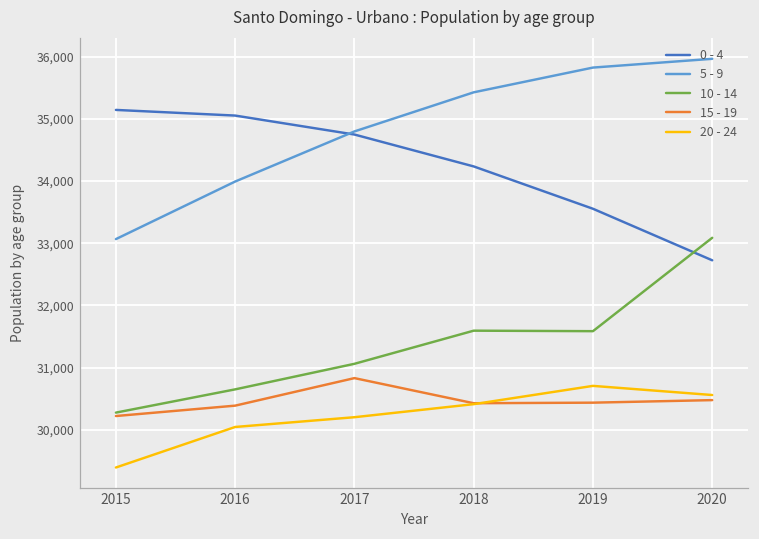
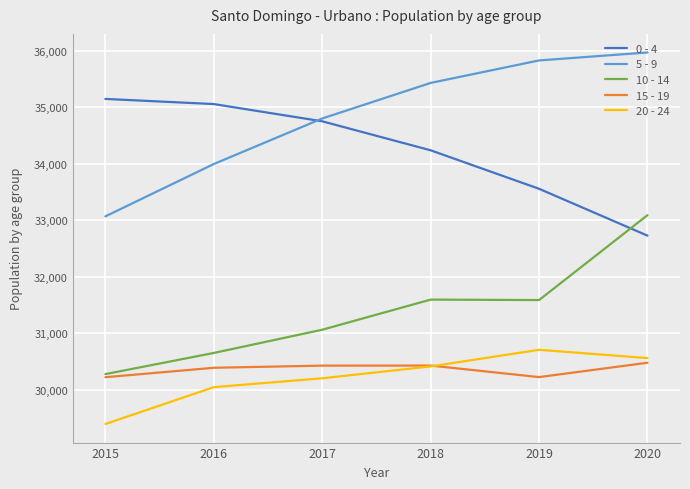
  {
    "10 - 14": {
      "2015": "30,300",
      "2016": "30,700",
      "2017": "31,100",
      "2018": "31,600",
      "2019": "31,600",
      "2020": "33,100"
    },
    "15 - 19": {
      "2015": "30,200",
      "2016": "30,400",
-     "2017": "30,800",
-     "2019": "30,400",
+     "2017": "30,400",
+     "2019": "30,200",
      "2020": "30,500"
    },
    "20 - 24": {
      "2015": "29,400",
      "2016": "30,000",
      "2017": "30,200",
      "2019": "30,700",
      "2020": "30,600"
    }
  }
